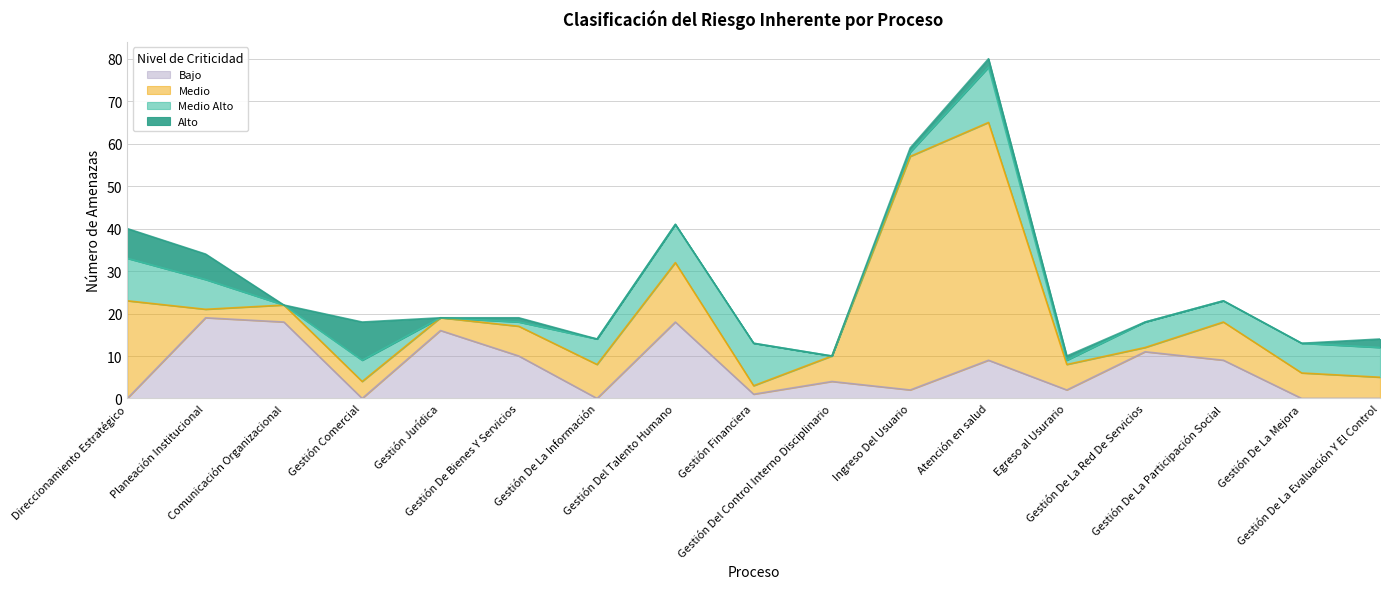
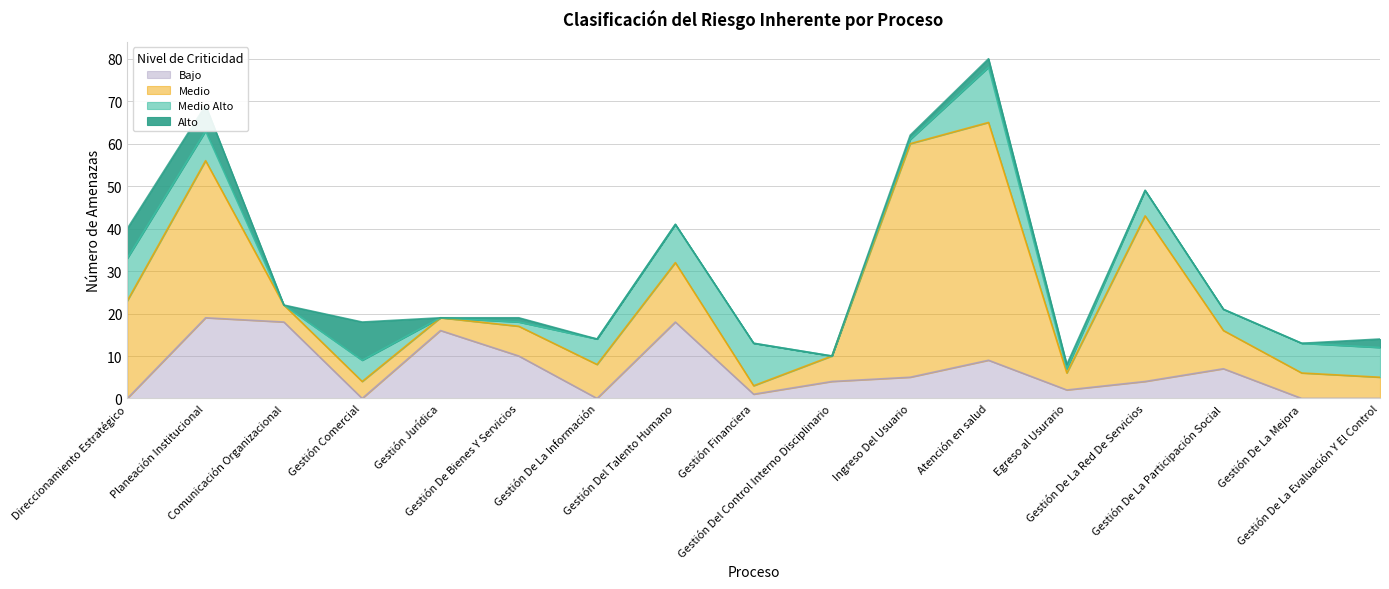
  {
    "Bajo": {
      "Direccionamiento Estratégico": 0,
      "Planeación Institucional": 19,
      "Comunicación Organizacional": 18,
      "Gestión Comercial": 0,
      "Gestión Jurídica": 16,
      "Gestión De Bienes Y Servicios": 10,
      "Gestión De La Información": 0,
      "Gestión Del Talento Humano": 18,
      "Gestión Financiera": 1,
      "Gestión Del Control Interno Disciplinario": 4,
-     "Ingreso Del Usuario": 2,
+     "Ingreso Del Usuario": 5,
      "Atención en salud": 9,
      "Egreso al Usurario": 2,
-     "Gestión De La Red De Servicios": 11,
-     "Gestión De La Participación Social": 9,
+     "Gestión De La Red De Servicios": 4,
+     "Gestión De La Participación Social": 7,
      "Gestión De La Mejora": 0,
      "Gestión De La Evaluación Y El Control": 0
    },
    "Medio": {
      "Direccionamiento Estratégico": 23,
-     "Planeación Institucional": 2,
+     "Planeación Institucional": 37,
      "Gestión Comercial": 4,
      "Gestión De Bienes Y Servicios": 7,
      "Gestión De La Información": 8,
      "Gestión Del Talento Humano": 14,
      "Gestión Financiera": 2,
      "Ingreso Del Usuario": 55,
      "Atención en salud": 56,
-     "Egreso al Usurario": 6,
-     "Gestión De La Red De Servicios": 1,
+     "Egreso al Usurario": 4,
+     "Gestión De La Red De Servicios": 39,
      "Gestión De La Participación Social": 9,
      "Gestión De La Mejora": 6,
      "Gestión De La Evaluación Y El Control": 5
    }
  }
